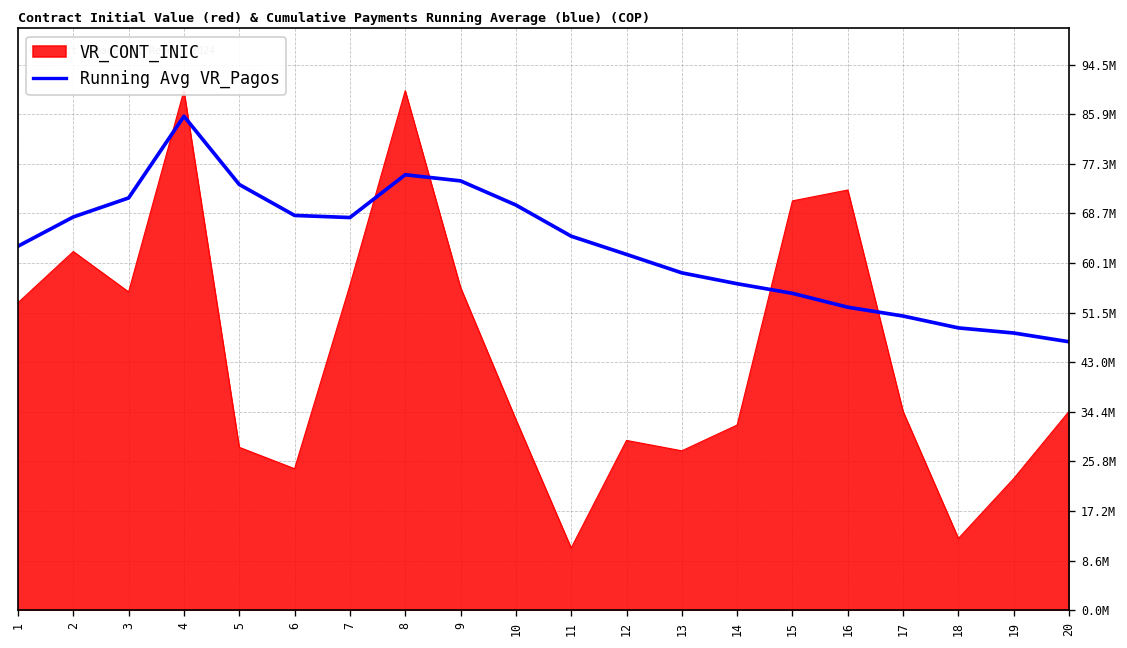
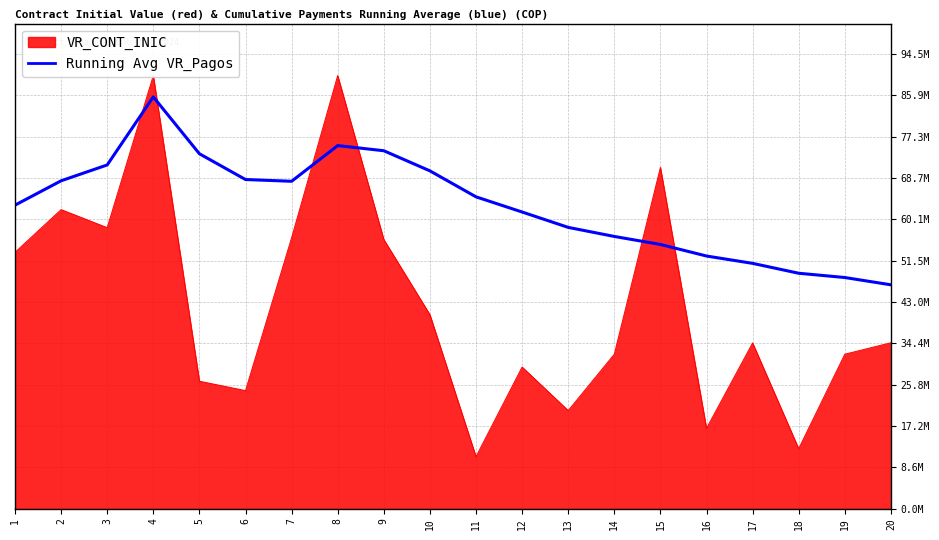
  {
    "VR_CONT_INIC": {
      "1": 53000000,
      "2": 62000000,
-     "3": 55000000,
-     "5": 28000000,
+     "3": 58000000,
+     "5": 26000000,
      "6": 25000000,
      "7": 56000000,
      "8": 90000000,
      "9": 56000000,
-     "10": 33000000,
+     "10": 40000000,
      "11": 11000000,
      "12": 29000000,
-     "13": 28000000,
+     "13": 20000000,
      "14": 32000000,
      "15": 71000000,
-     "16": 73000000,
+     "16": 17000000,
      "17": 34000000,
      "18": 12000000,
-     "19": 23000000,
+     "19": 32000000,
      "20": 34000000
    },
    "Running Avg VR_Pagos": {
      "1": 63000000,
      "2": 68000000,
      "3": 71000000,
      "4": 86000000,
      "5": 74000000,
      "6": 68000000,
      "7": 68000000,
      "8": 75000000,
      "9": 74000000,
      "10": 70000000,
      "11": 65000000,
      "12": 62000000,
      "13": 58000000,
      "14": 57000000,
      "15": 55000000,
      "16": 52000000,
      "17": 51000000,
      "18": 49000000,
      "19": 48000000,
      "20": 47000000
    }
  }
